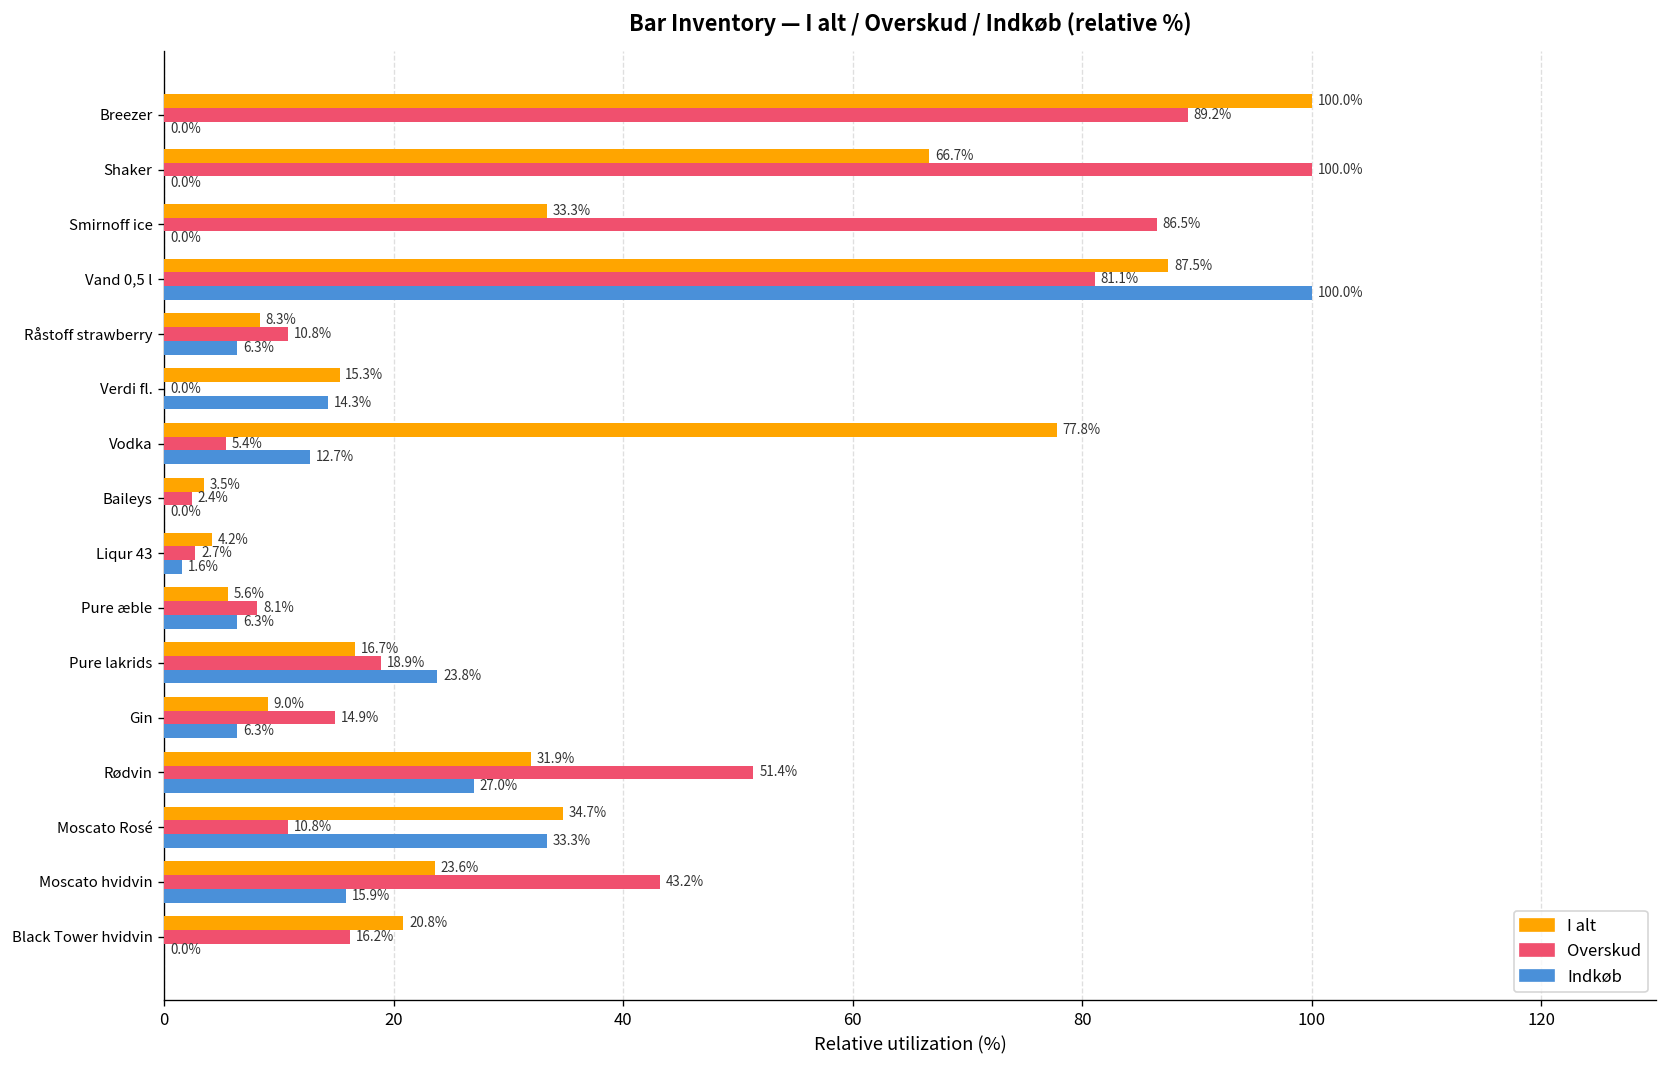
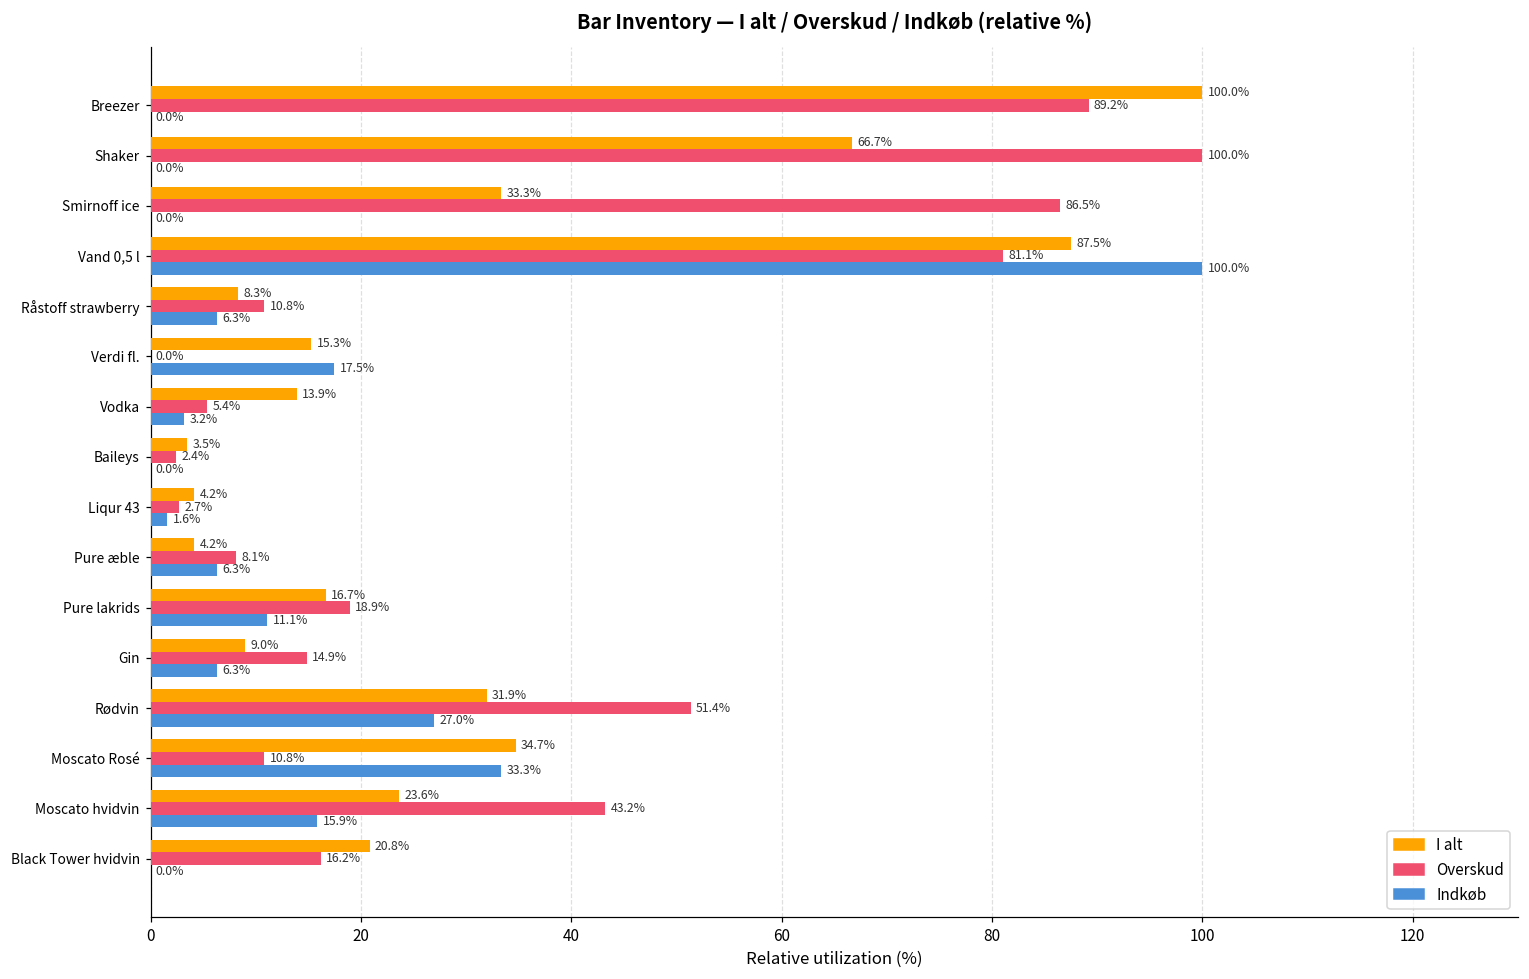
  {
    "I alt": {
      "Breezer": "100.0%",
      "Shaker": "66.7%",
      "Smirnoff ice": "33.3%",
      "Vand 0,5 l": "87.5%",
      "Råstoff strawberry": "8.3%",
      "Verdi fl.": "15.3%",
-     "Vodka": "77.8%",
+     "Vodka": "13.9%",
      "Baileys": "3.5%",
      "Liqur 43": "4.2%",
-     "Pure æble": "5.6%",
+     "Pure æble": "4.2%",
      "Pure lakrids": "16.7%",
      "Gin": "9.0%",
      "Rødvin": "31.9%",
      "Moscato Rosé": "34.7%",
      "Moscato hvidvin": "23.6%",
      "Black Tower hvidvin": "20.8%"
    },
    "Overskud": {
      "Breezer": "89.2%",
      "Shaker": "100.0%",
      "Smirnoff ice": "86.5%",
      "Vand 0,5 l": "81.1%",
      "Råstoff strawberry": "10.8%",
      "Verdi fl.": "0.0%",
      "Vodka": "5.4%",
      "Baileys": "2.4%",
      "Liqur 43": "2.7%",
      "Pure æble": "8.1%",
      "Pure lakrids": "18.9%",
      "Gin": "14.9%",
      "Rødvin": "51.4%",
      "Moscato Rosé": "10.8%",
      "Moscato hvidvin": "43.2%",
      "Black Tower hvidvin": "16.2%"
    },
    "Indkøb": {
      "Breezer": "0.0%",
      "Shaker": "0.0%",
      "Smirnoff ice": "0.0%",
      "Vand 0,5 l": "100.0%",
      "Råstoff strawberry": "6.3%",
-     "Verdi fl.": "14.3%",
-     "Vodka": "12.7%",
+     "Verdi fl.": "17.5%",
+     "Vodka": "3.2%",
      "Baileys": "0.0%",
      "Liqur 43": "1.6%",
      "Pure æble": "6.3%",
-     "Pure lakrids": "23.8%",
+     "Pure lakrids": "11.1%",
      "Gin": "6.3%",
      "Rødvin": "27.0%",
      "Moscato Rosé": "33.3%",
      "Moscato hvidvin": "15.9%",
      "Black Tower hvidvin": "0.0%"
    }
  }
